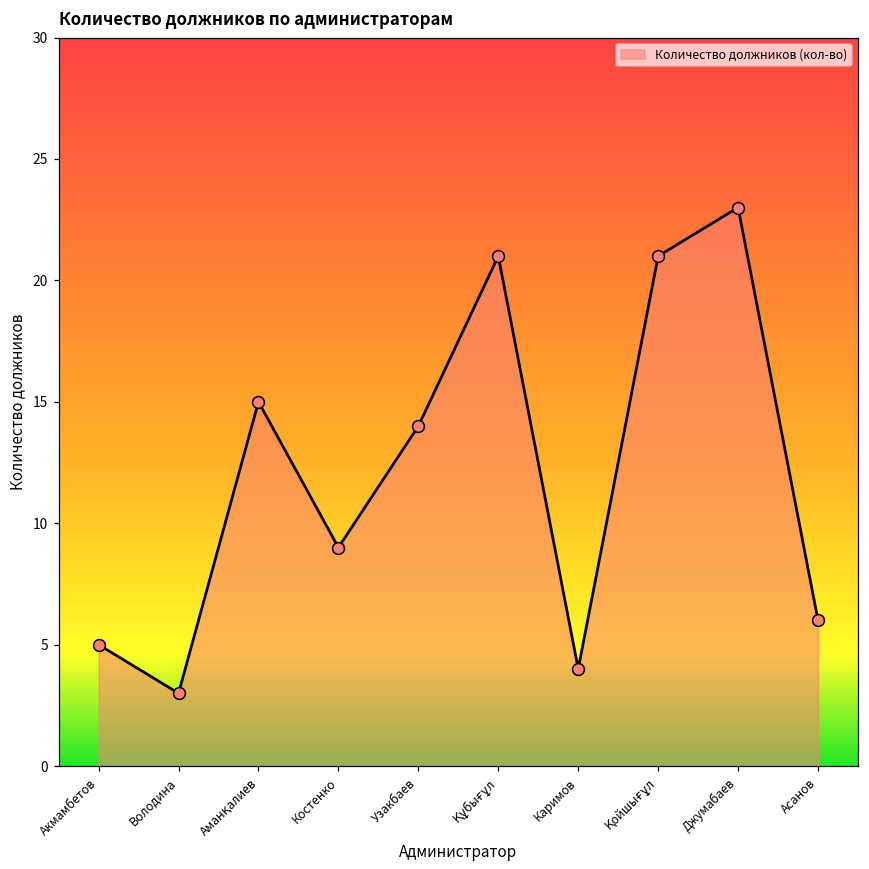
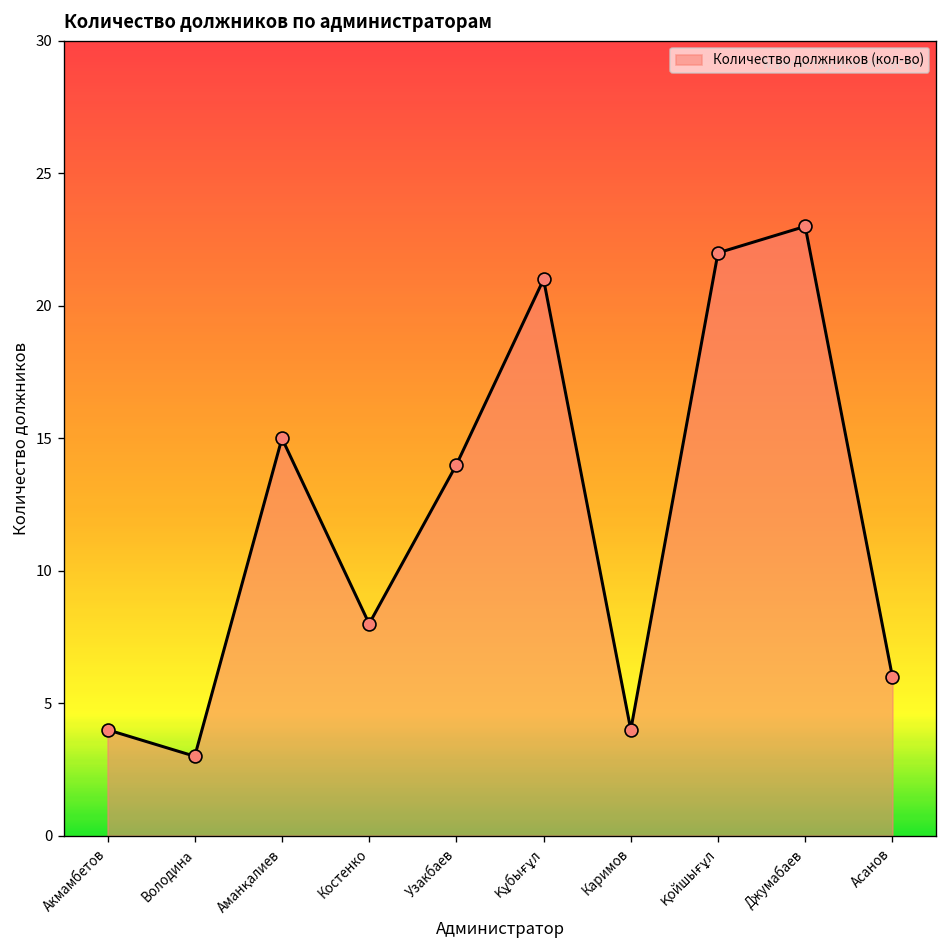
  {
-   "Акмамбетов": 5,
+   "Акмамбетов": 4,
    "Володина": 3,
    "Аманқалиев": 15,
-   "Костенко": 9,
+   "Костенко": 8,
    "Узакбаев": 14,
    "Құбығұл": 21,
    "Каримов": 4,
-   "Қойшығұл": 21,
+   "Қойшығұл": 22,
    "Джумабаев": 23,
    "Асанов": 6
  }
